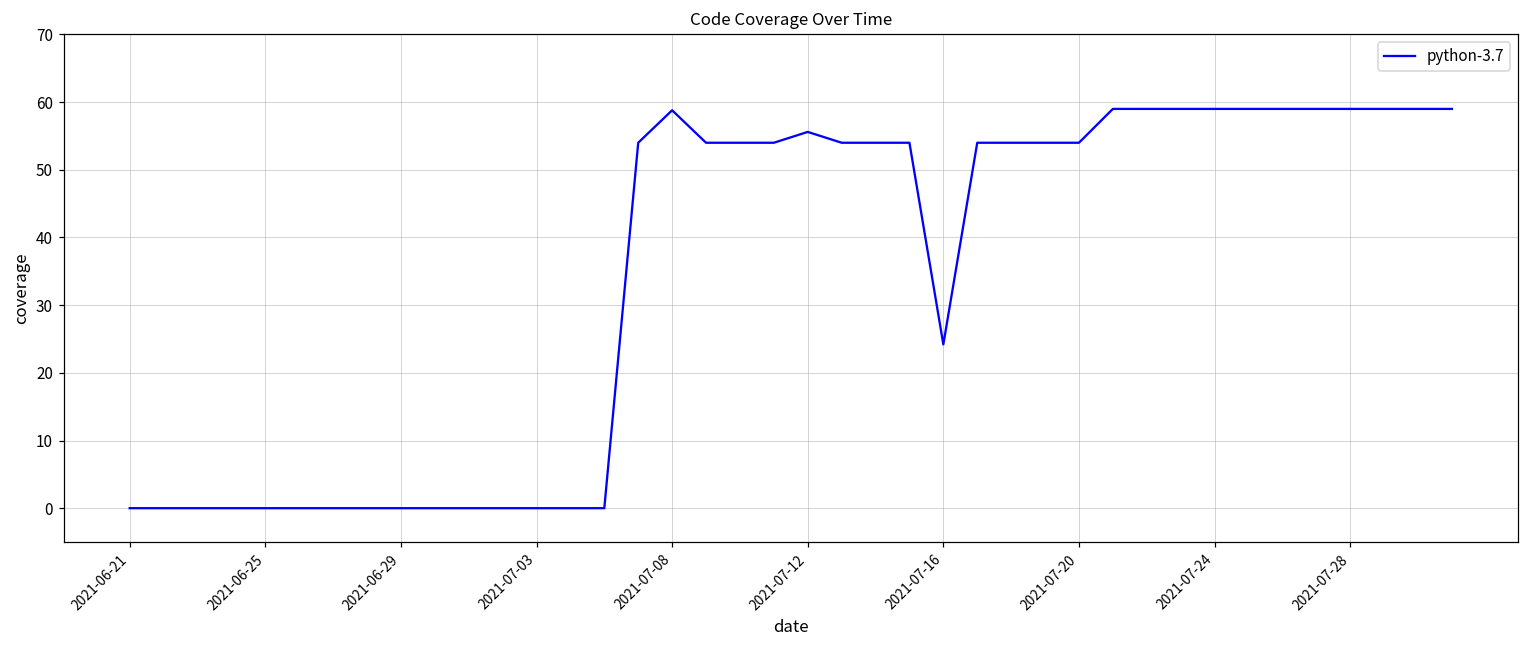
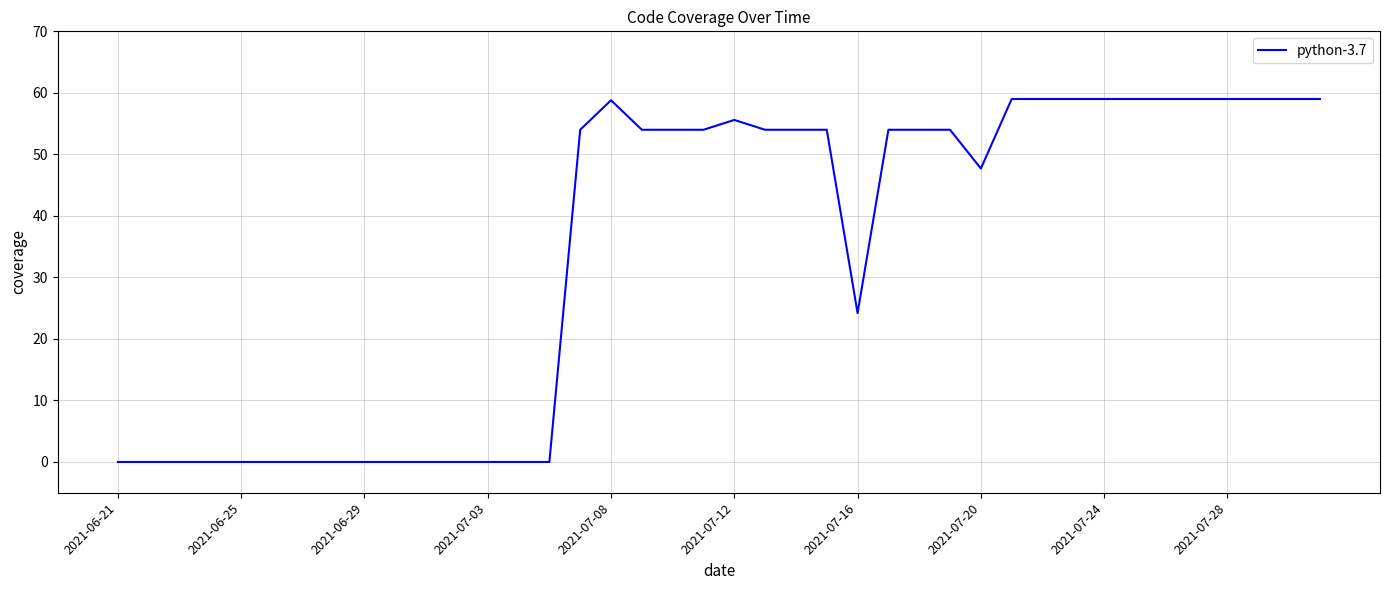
  {
    "2021-06-21": 0,
    "2021-06-25": 0,
    "2021-06-29": 0,
    "2021-07-03": 0,
    "2021-07-08": 59,
    "2021-07-12": 56,
    "2021-07-16": 24,
-   "2021-07-20": 54,
+   "2021-07-20": 48,
    "2021-07-24": 59,
    "2021-07-28": 59
  }
